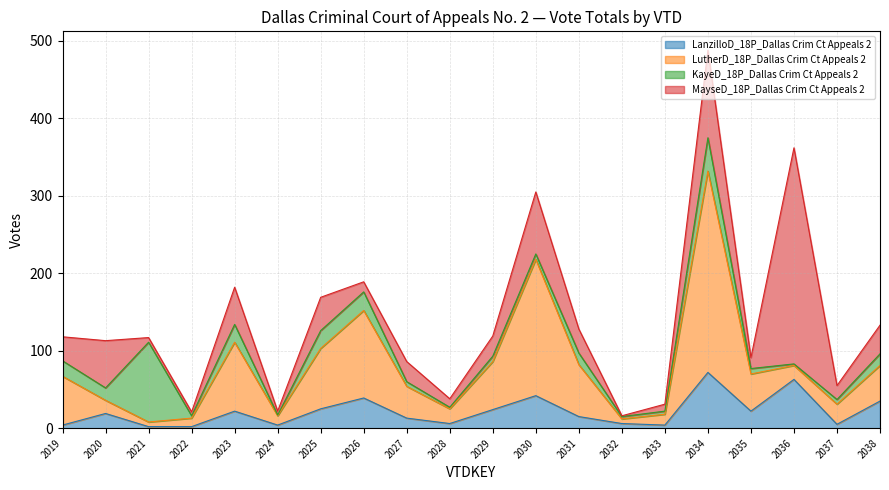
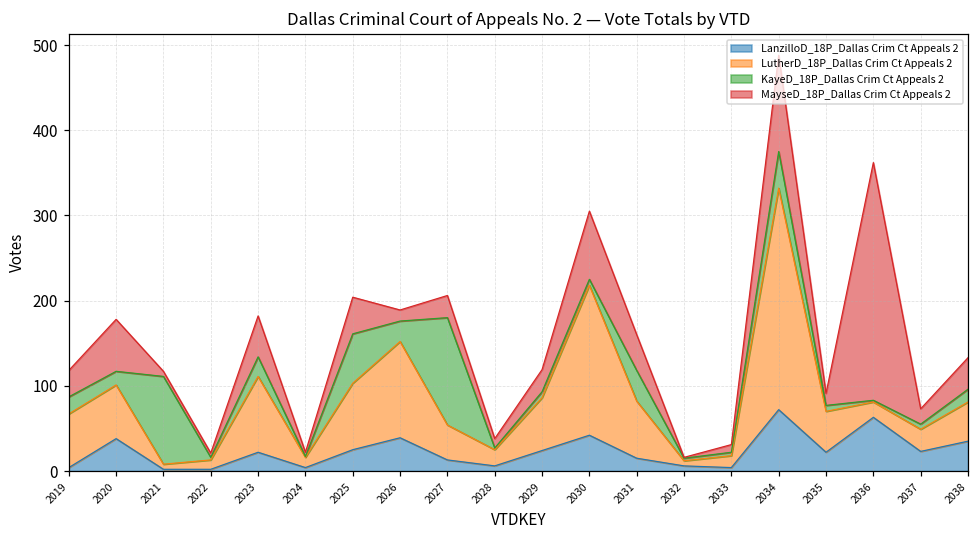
  {
    "LanzilloD_18P_Dallas Crim Ct Appeals 2": {
      "2019": 0,
-     "2020": 20,
+     "2020": 40,
      "2021": 0,
      "2022": 0,
      "2023": 20,
      "2024": 0,
      "2025": 30,
      "2026": 40,
      "2027": 10,
      "2028": 10,
      "2029": 20,
      "2030": 40,
      "2031": 20,
      "2032": 10,
      "2033": 0,
      "2034": 70,
      "2035": 20,
      "2036": 60,
-     "2037": 10,
+     "2037": 20,
      "2038": 40
    },
    "LutherD_18P_Dallas Crim Ct Appeals 2": {
      "2019": 60,
-     "2020": 20,
+     "2020": 60,
      "2021": 10,
      "2023": 90,
      "2025": 80,
      "2026": 110,
      "2027": 40,
      "2029": 60,
      "2030": 180,
      "2031": 70,
      "2033": 10,
      "2034": 260,
      "2035": 50,
      "2037": 30,
      "2038": 50
    },
    "KayeD_18P_Dallas Crim Ct Appeals 2": {
      "2019": 20,
      "2020": 20,
      "2021": 100,
      "2023": 20,
-     "2025": 20,
+     "2025": 60,
      "2026": 20,
-     "2027": 10,
+     "2027": 130,
      "2029": 10,
      "2030": 10,
-     "2031": 20,
+     "2031": 40,
      "2033": 0,
      "2034": 40,
      "2035": 10,
      "2037": 10,
      "2038": 20
    },
    "MayseD_18P_Dallas Crim Ct Appeals 2": {
      "2019": 30,
      "2020": 60,
      "2021": 10,
      "2022": 10,
      "2023": 50,
      "2024": 10,
      "2025": 40,
      "2026": 10,
      "2027": 30,
      "2028": 10,
      "2029": 30,
      "2030": 80,
-     "2031": 30,
+     "2031": 40,
      "2033": 10,
      "2035": 10,
      "2036": 280,
      "2037": 20,
      "2038": 40
    }
  }
